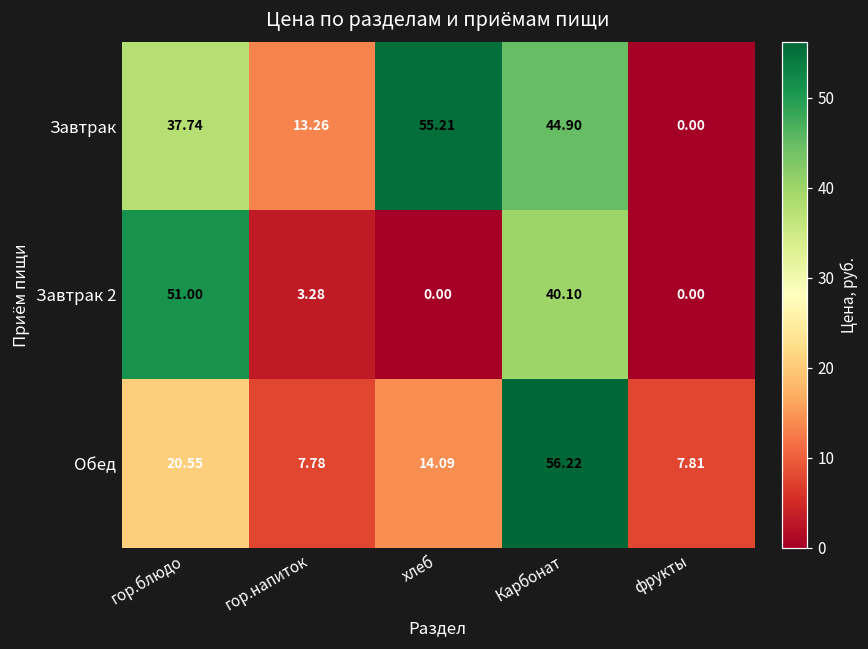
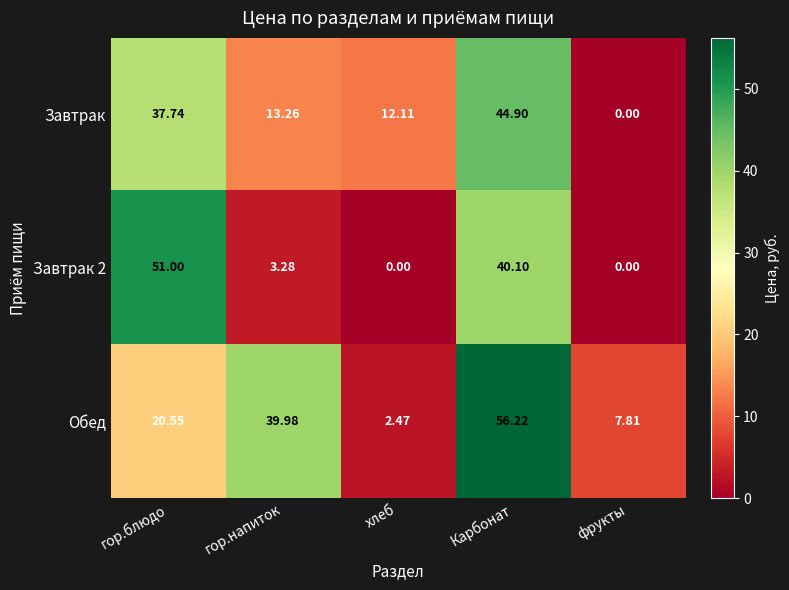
  {
    "Завтрак": {
      "гор.блюдо": 37.74,
      "гор.напиток": 13.26,
-     "хлеб": 55.21,
+     "хлеб": 12.11,
      "Карбонат": 44.90,
      "фрукты": 0.00
    },
    "Завтрак 2": {
      "гор.блюдо": 51.00,
      "гор.напиток": 3.28,
      "хлеб": 0.00,
      "Карбонат": 40.10,
      "фрукты": 0.00
    },
    "Обед": {
      "гор.блюдо": 20.55,
-     "гор.напиток": 7.78,
-     "хлеб": 14.09,
+     "гор.напиток": 39.98,
+     "хлеб": 2.47,
      "Карбонат": 56.22,
      "фрукты": 7.81
    }
  }
